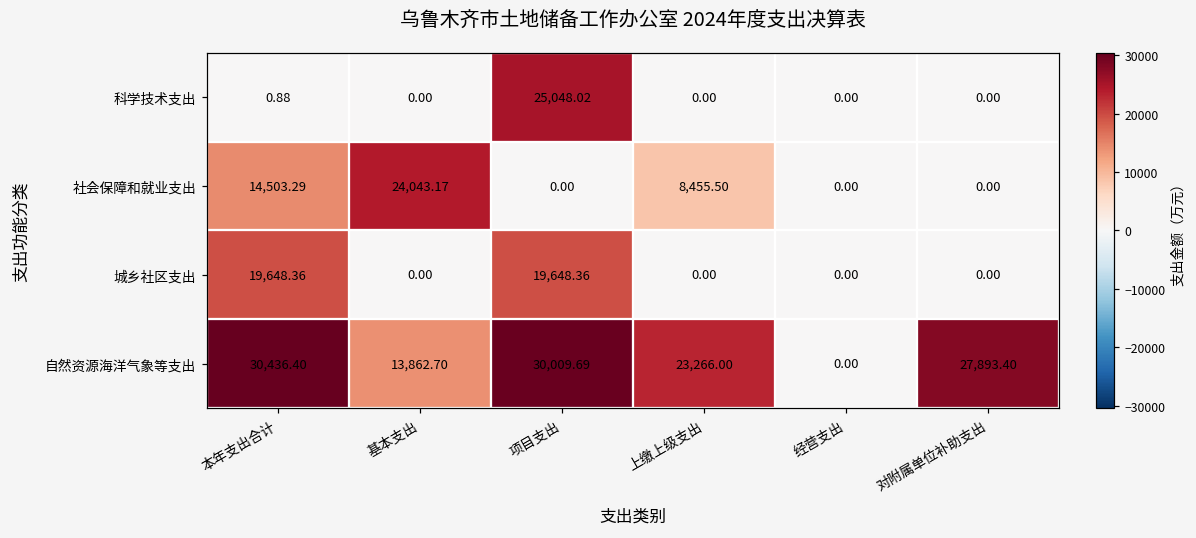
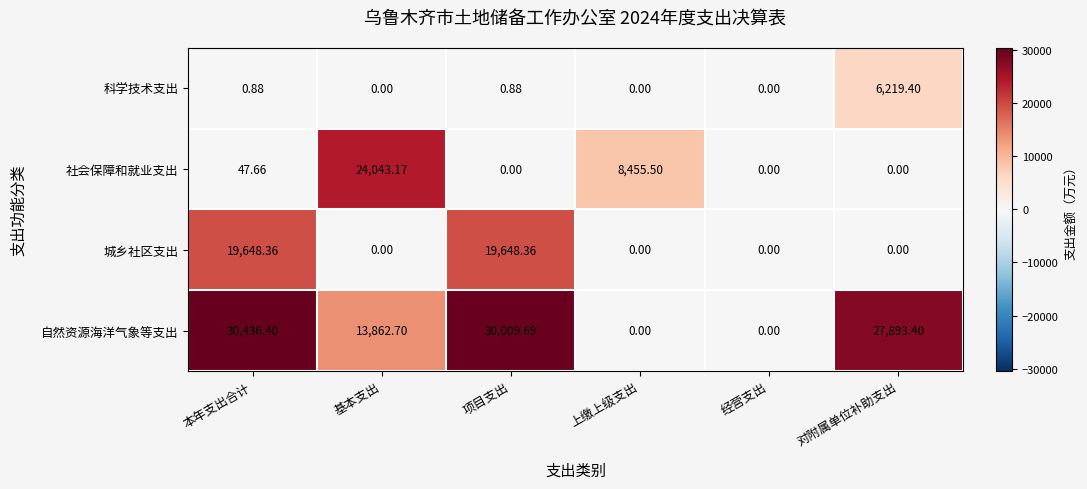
  {
    "科学技术支出": {
      "本年支出合计": "0.88",
      "基本支出": "0.00",
-     "项目支出": "25,048.02",
+     "项目支出": "0.88",
      "上缴上级支出": "0.00",
      "经营支出": "0.00",
-     "对附属单位补助支出": "0.00"
+     "对附属单位补助支出": "6,219.40"
    },
    "社会保障和就业支出": {
-     "本年支出合计": "14,503.29",
+     "本年支出合计": "47.66",
      "基本支出": "24,043.17",
      "项目支出": "0.00",
      "上缴上级支出": "8,455.50",
      "经营支出": "0.00",
      "对附属单位补助支出": "0.00"
    },
    "城乡社区支出": {
      "本年支出合计": "19,648.36",
      "基本支出": "0.00",
      "项目支出": "19,648.36",
      "上缴上级支出": "0.00",
      "经营支出": "0.00",
      "对附属单位补助支出": "0.00"
    },
    "自然资源海洋气象等支出": {
      "本年支出合计": "30,436.40",
      "基本支出": "13,862.70",
      "项目支出": "30,009.69",
-     "上缴上级支出": "23,266.00",
+     "上缴上级支出": "0.00",
      "经营支出": "0.00",
      "对附属单位补助支出": "27,893.40"
    }
  }
